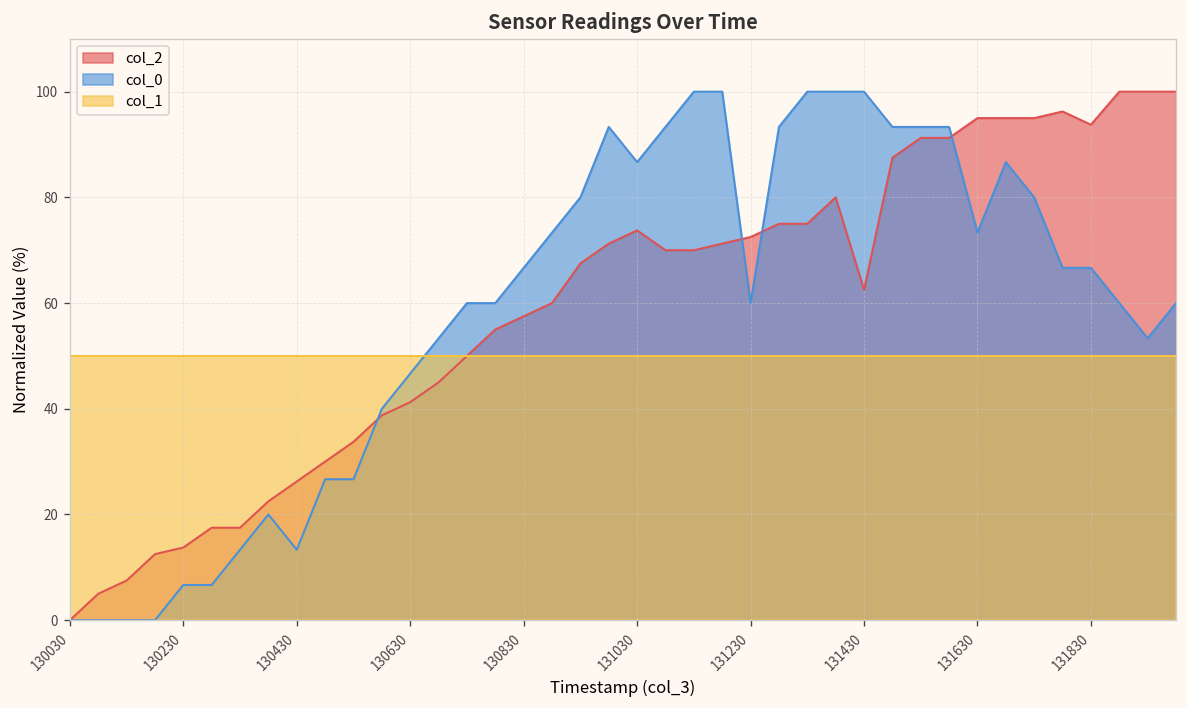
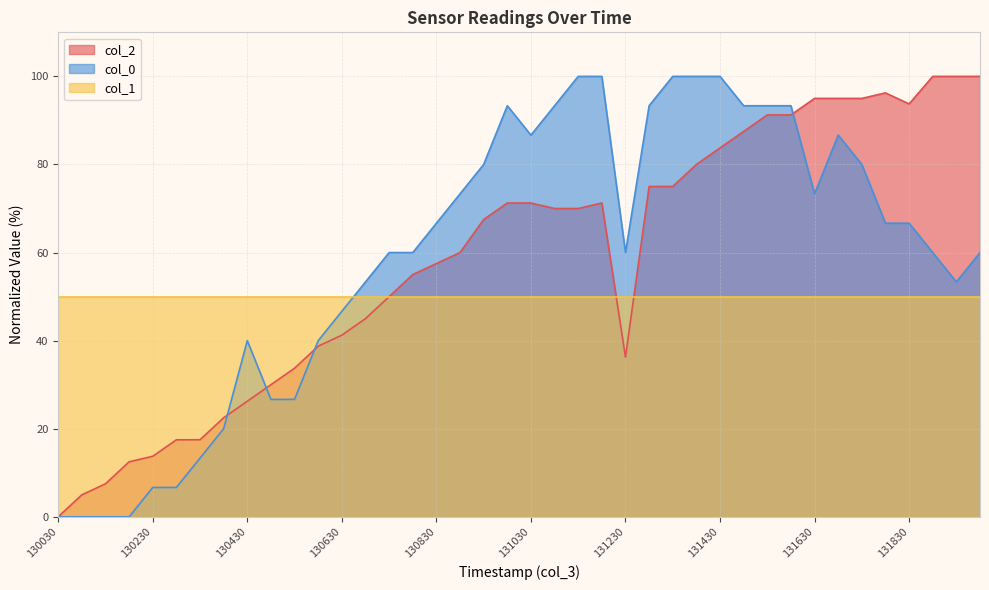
  {
    "col_2": {
      "130230": 14,
      "130430": 26,
      "130630": 41,
      "130830": 58,
-     "131030": 74,
-     "131230": 73,
-     "131430": 63,
+     "131030": 71,
+     "131230": 36,
+     "131430": 84,
      "131630": 95,
      "131830": 94
    },
    "col_0": {
      "130230": 7,
-     "130430": 13,
+     "130430": 40,
      "130630": 47,
      "130830": 67,
      "131030": 87,
      "131230": 60,
      "131430": 100,
      "131630": 73,
      "131830": 67
    },
    "col_1": {
      "130030": 50,
      "130230": 50,
      "130430": 50,
      "130630": 50,
      "130830": 50,
      "131030": 50,
      "131230": 50,
      "131430": 50,
      "131630": 50,
      "131830": 50
    }
  }
